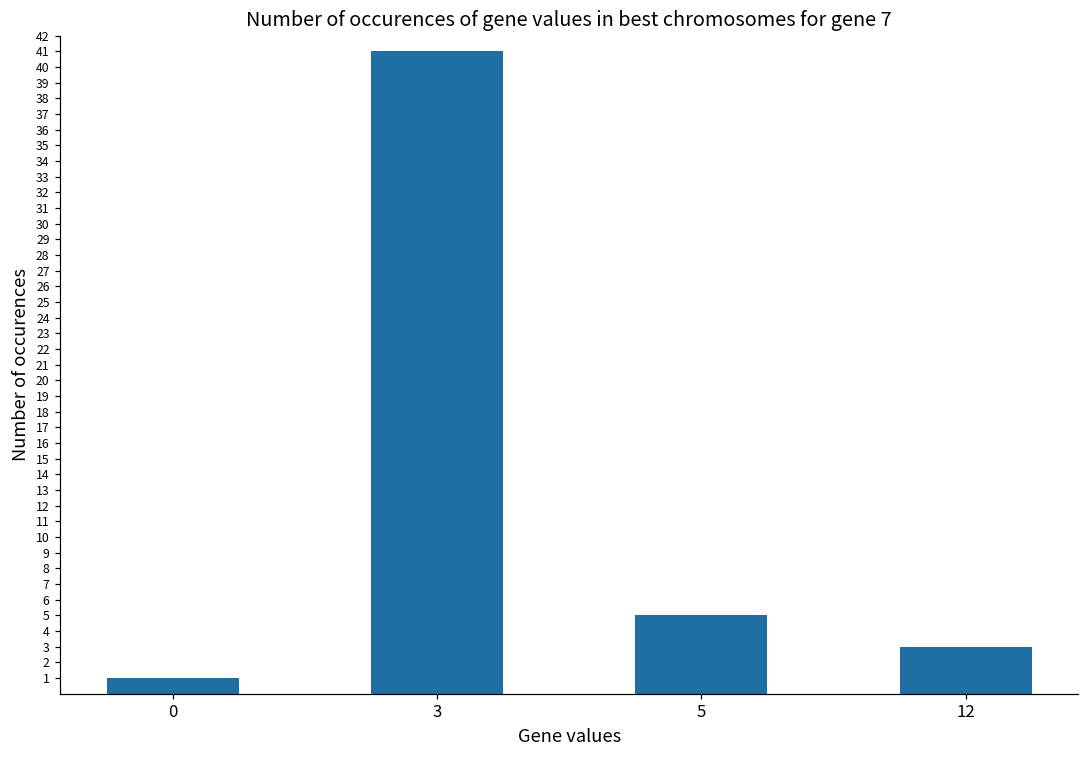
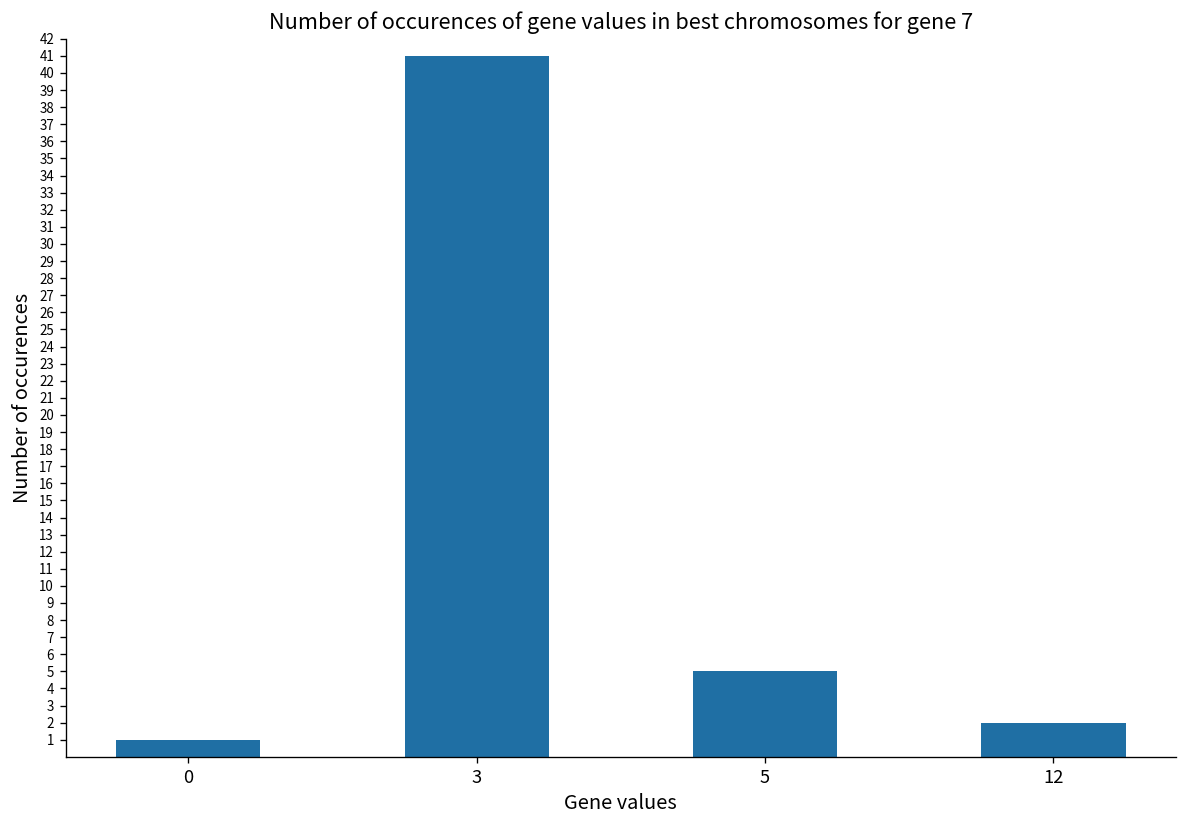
  {
    "0": 1,
    "3": 41,
    "5": 5,
-   "12": 3
+   "12": 2
  }
